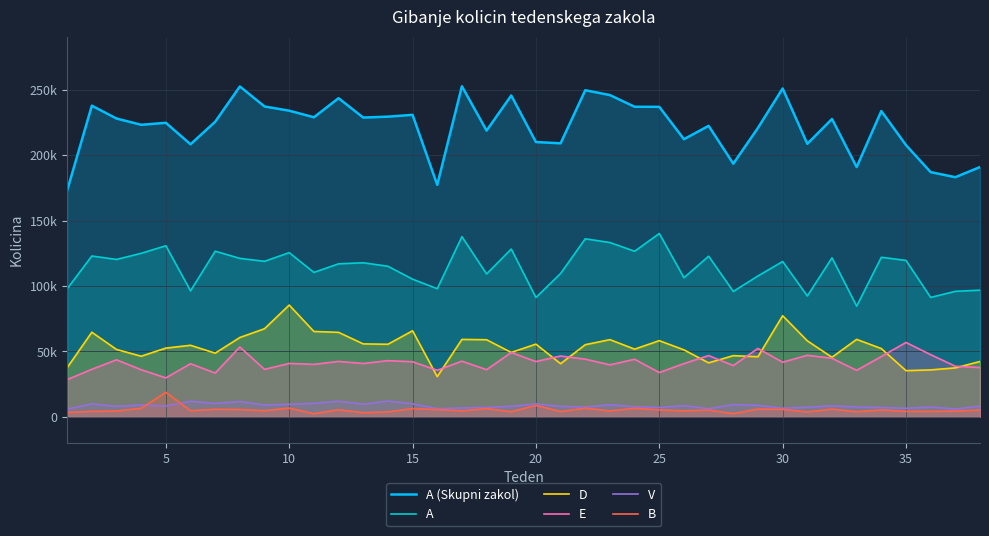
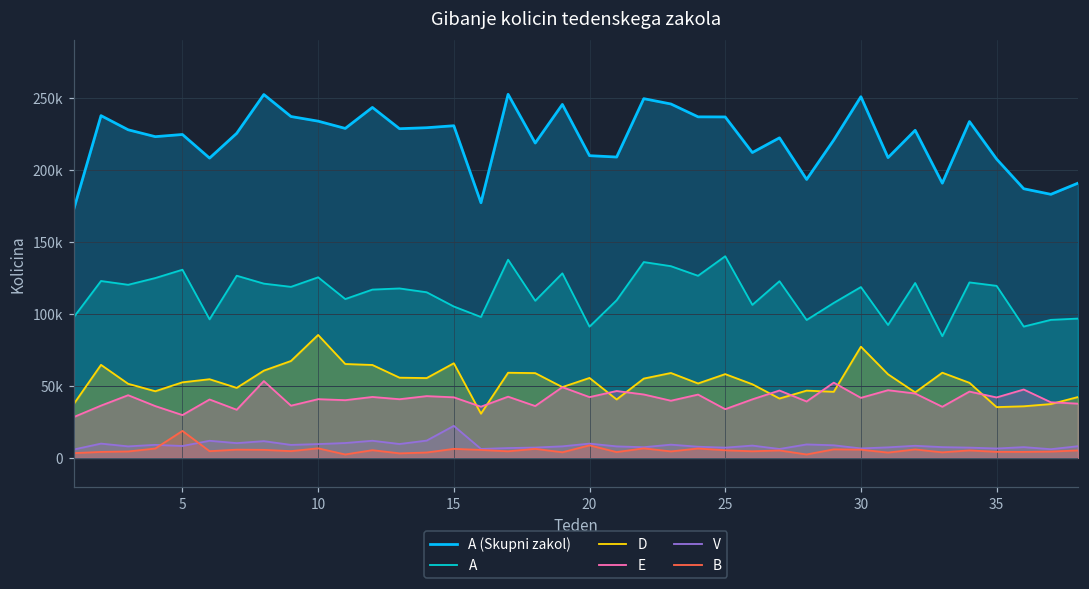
  {
    "D": {
      "5": 52000,
      "10": 85000,
      "15": 66000,
      "20": 56000,
      "25": 58000,
      "30": 77000,
      "35": 35000
    },
    "E": {
      "5": 30000,
      "10": 41000,
      "15": 42000,
      "20": 42000,
      "25": 34000,
      "30": 42000,
-     "35": 57000
+     "35": 42000
    },
    "V": {
      "5": 8000,
      "10": 10000,
-     "15": 10000,
+     "15": 22000,
      "35": 6000
    },
    "B": {
      "5": 19000,
      "10": 7000,
      "15": 6000,
      "35": 4000
    }
  }
